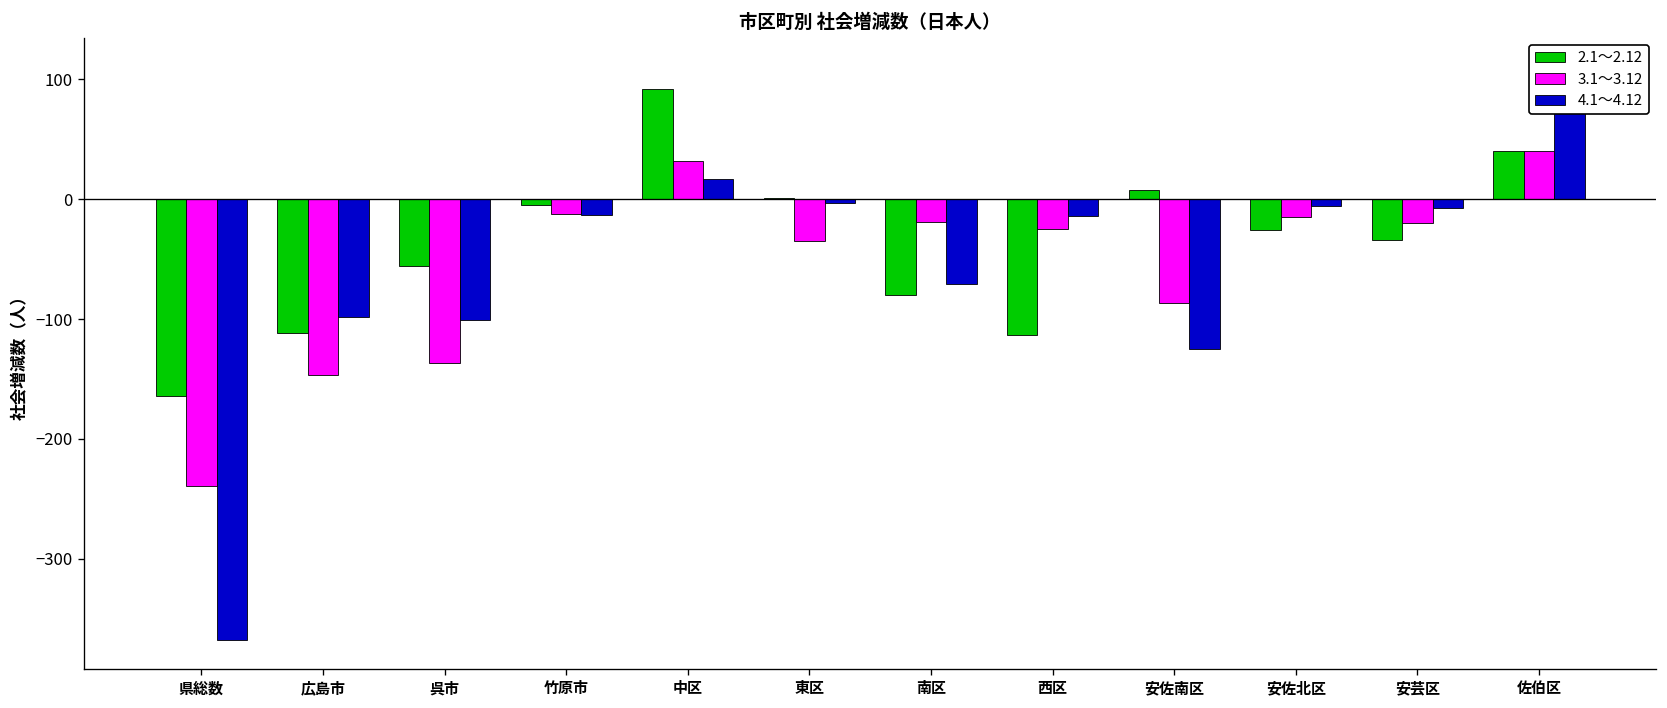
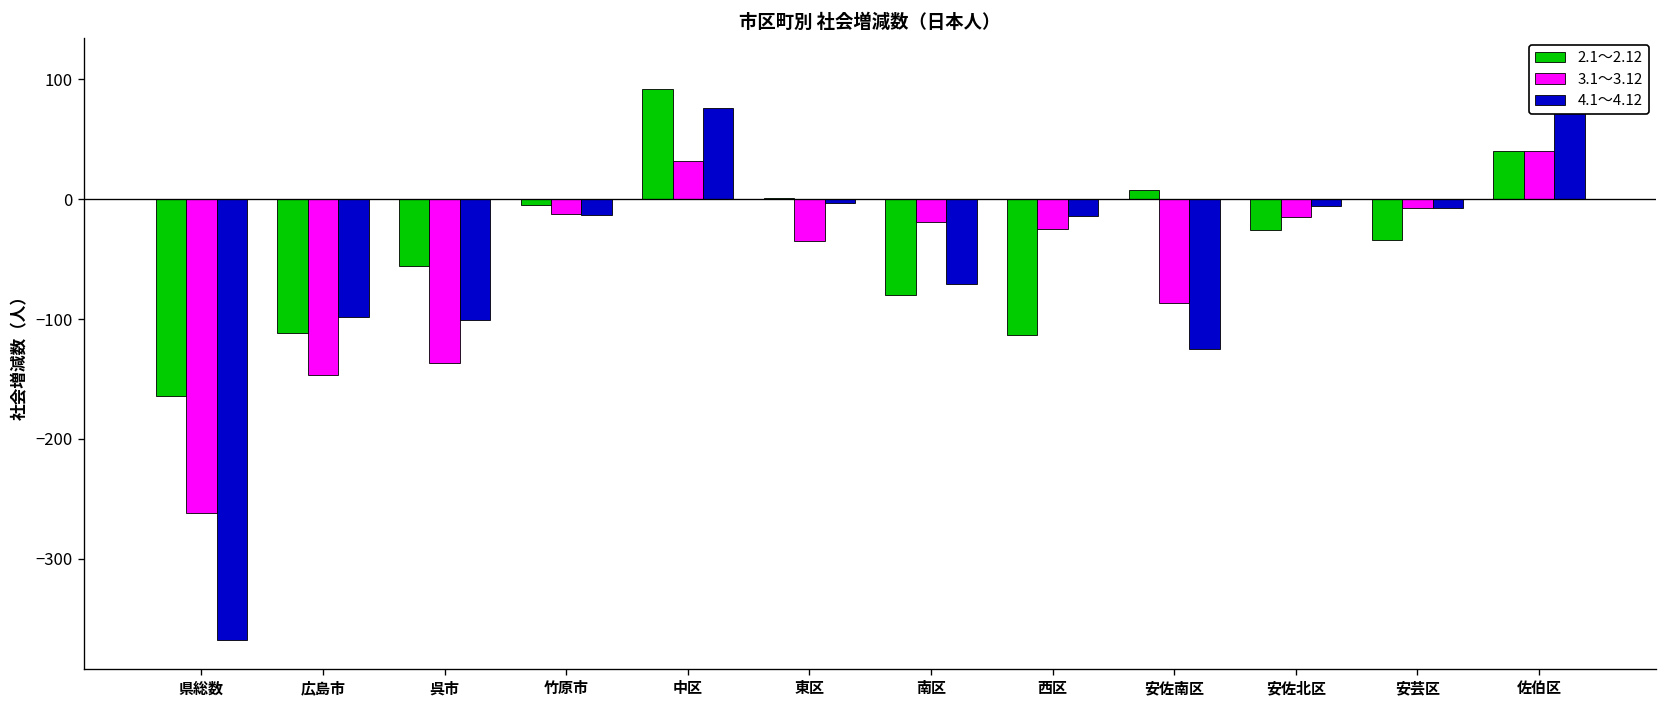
  {
    "2.1～2.12": {
      "県総数": -160,
      "広島市": -110,
      "呉市": -60,
      "竹原市": -10,
      "中区": 90,
      "南区": -80,
      "西区": -110,
      "安佐南区": 10,
      "安佐北区": -30,
      "安芸区": -30,
      "佐伯区": 40
    },
    "3.1～3.12": {
-     "県総数": -240,
+     "県総数": -260,
      "広島市": -150,
      "呉市": -140,
      "竹原市": -10,
      "中区": 30,
      "東区": -40,
      "南区": -20,
      "西区": -30,
      "安佐南区": -90,
      "安佐北区": -20,
-     "安芸区": -20,
+     "安芸区": -10,
      "佐伯区": 40
    },
    "4.1～4.12": {
      "県総数": -370,
      "広島市": -100,
      "呉市": -100,
      "竹原市": -10,
-     "中区": 20,
+     "中区": 80,
      "東区": 0,
      "南区": -70,
      "西区": -10,
      "安佐南区": -130,
      "安佐北区": -10,
      "安芸区": -10
    }
  }
